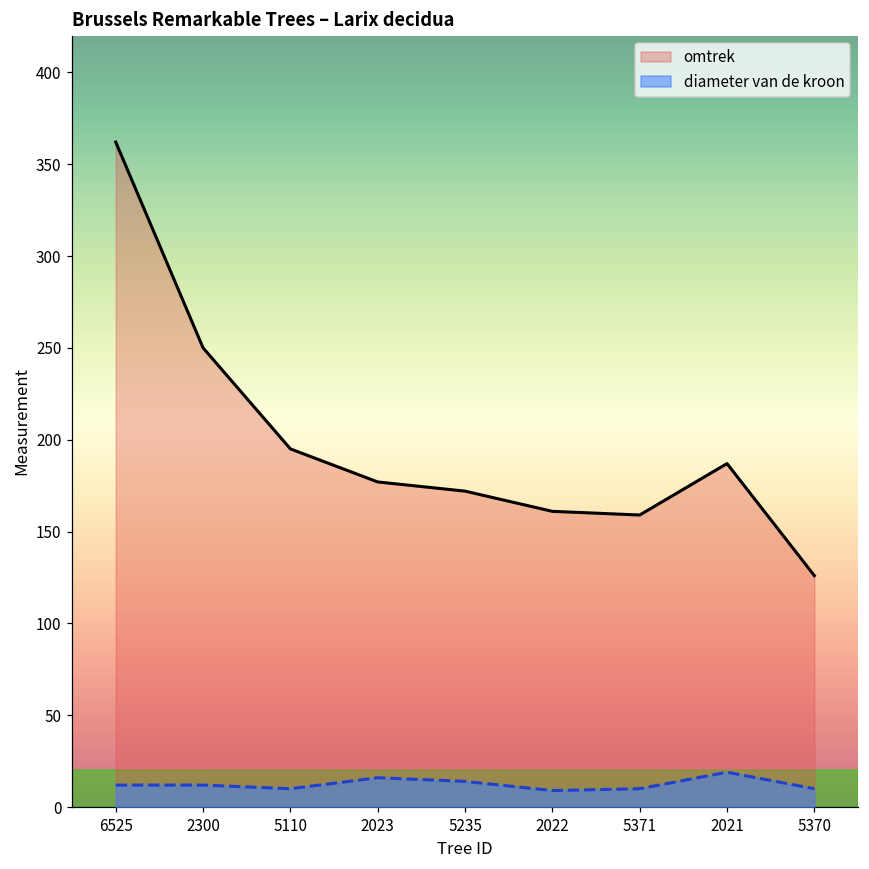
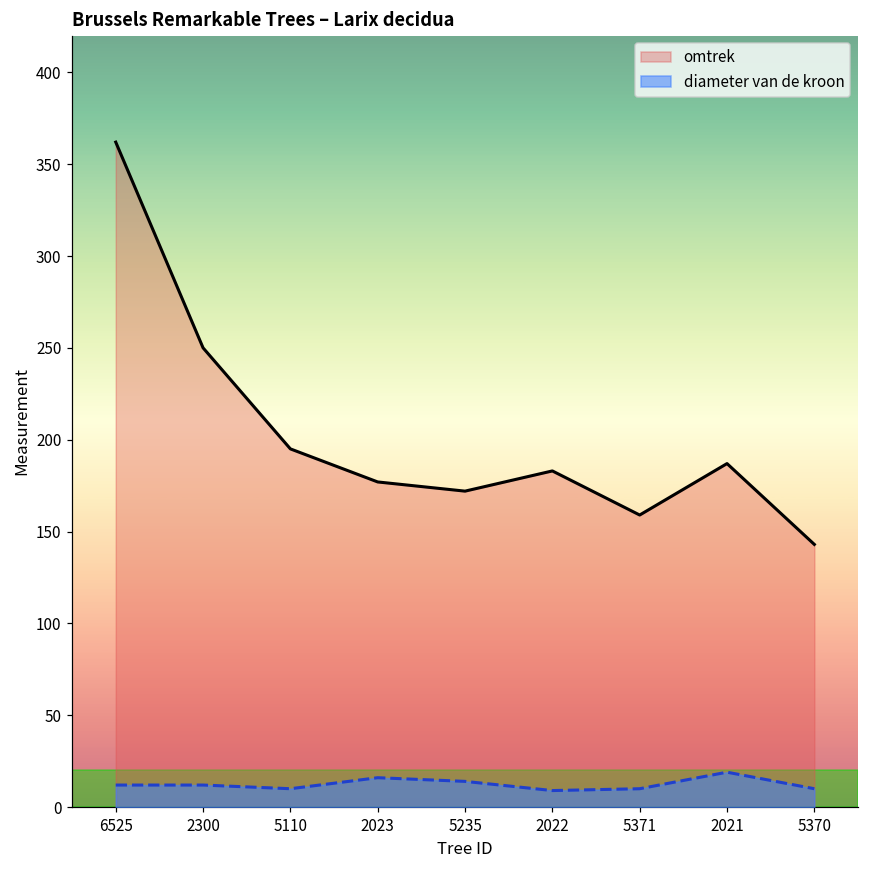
  {
    "omtrek": {
      "6525": 362,
      "2300": 250,
      "5110": 195,
      "2023": 177,
      "5235": 172,
-     "2022": 161,
+     "2022": 183,
      "5371": 159,
      "2021": 187,
-     "5370": 126
+     "5370": 143
    },
    "diameter van de kroon": {
      "6525": 12,
      "2300": 12,
      "5110": 10,
      "2023": 16,
      "5235": 14,
      "2022": 9,
      "5371": 10,
      "2021": 19,
      "5370": 10
    }
  }
